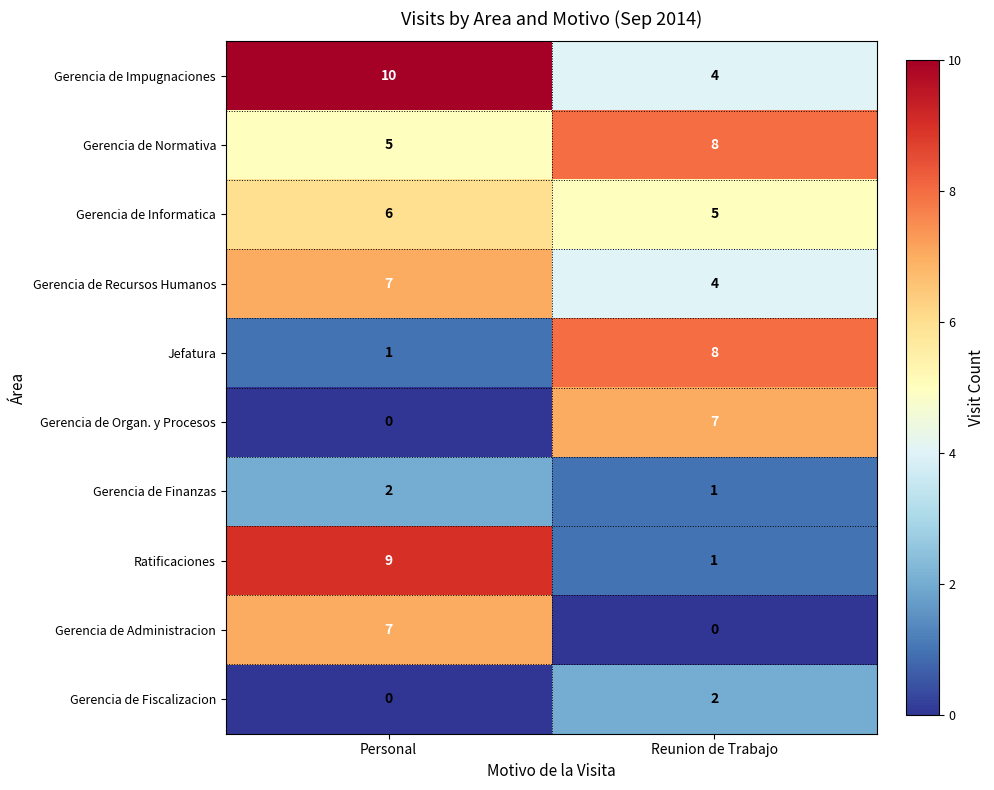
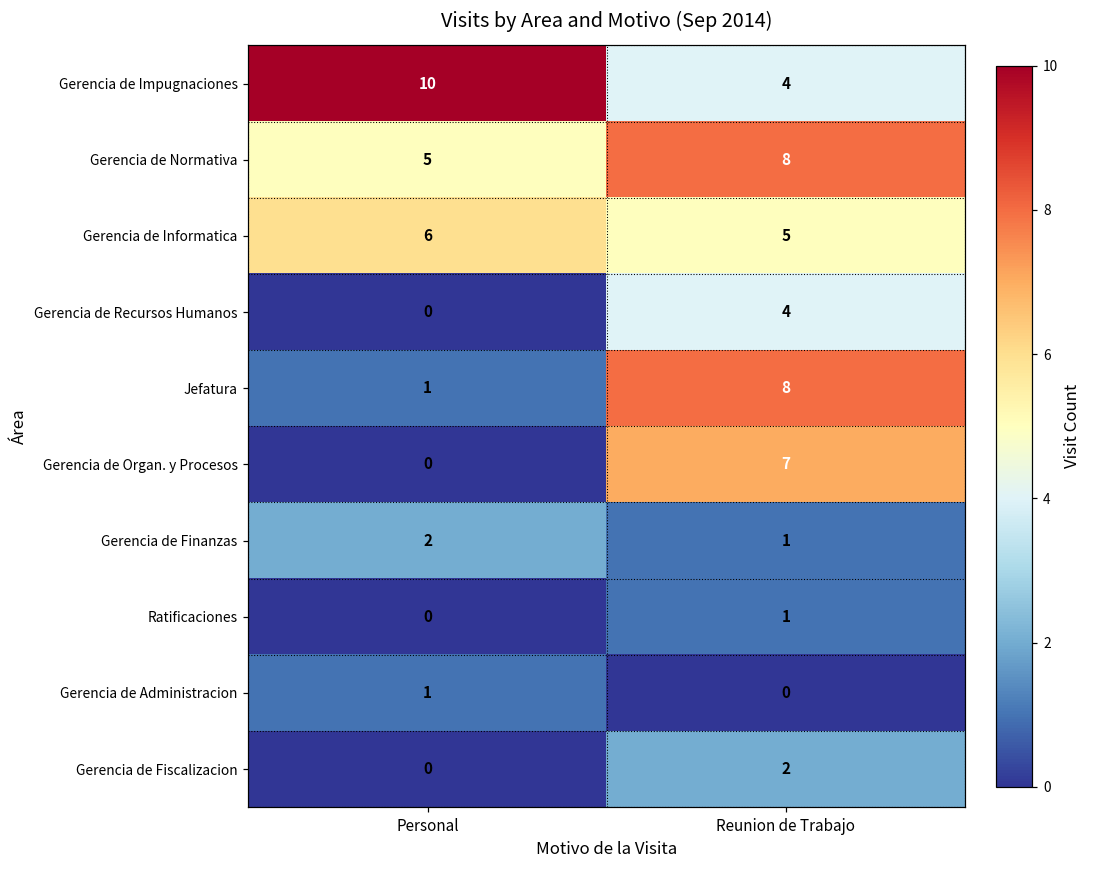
  {
    "Gerencia de Impugnaciones": {
      "Personal": 10,
      "Reunion de Trabajo": 4
    },
    "Gerencia de Normativa": {
      "Personal": 5,
      "Reunion de Trabajo": 8
    },
    "Gerencia de Informatica": {
      "Personal": 6,
      "Reunion de Trabajo": 5
    },
    "Gerencia de Recursos Humanos": {
-     "Personal": 7,
+     "Personal": 0,
      "Reunion de Trabajo": 4
    },
    "Jefatura": {
      "Personal": 1,
      "Reunion de Trabajo": 8
    },
    "Gerencia de Organ. y Procesos": {
      "Personal": 0,
      "Reunion de Trabajo": 7
    },
    "Gerencia de Finanzas": {
      "Personal": 2,
      "Reunion de Trabajo": 1
    },
    "Ratificaciones": {
-     "Personal": 9,
+     "Personal": 0,
      "Reunion de Trabajo": 1
    },
    "Gerencia de Administracion": {
-     "Personal": 7,
+     "Personal": 1,
      "Reunion de Trabajo": 0
    },
    "Gerencia de Fiscalizacion": {
      "Personal": 0,
      "Reunion de Trabajo": 2
    }
  }
